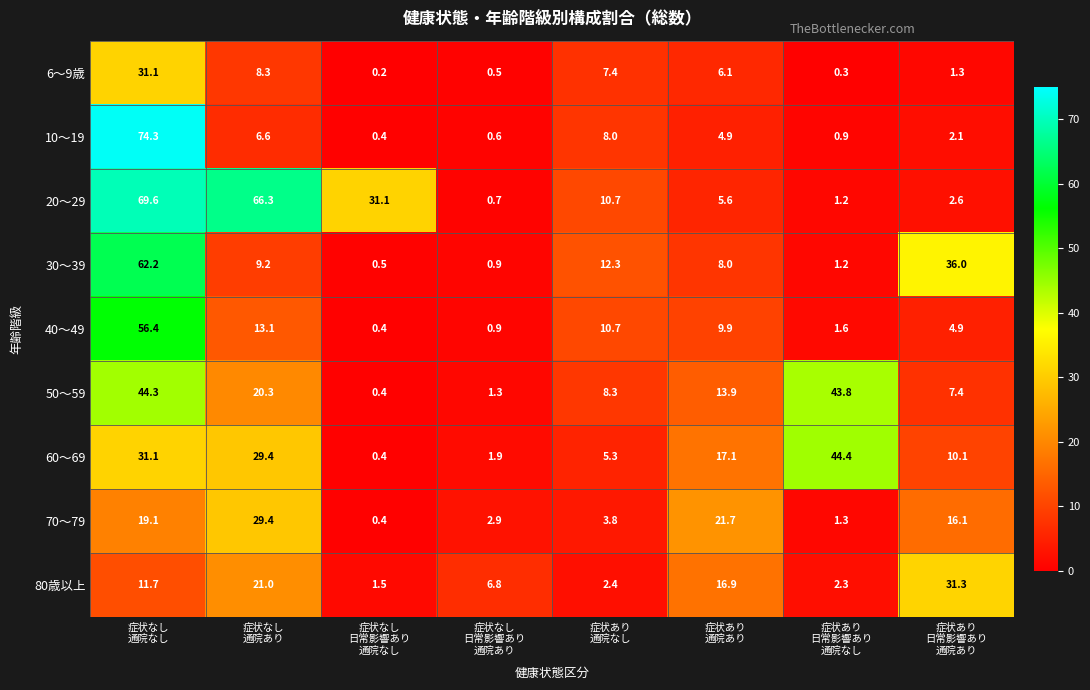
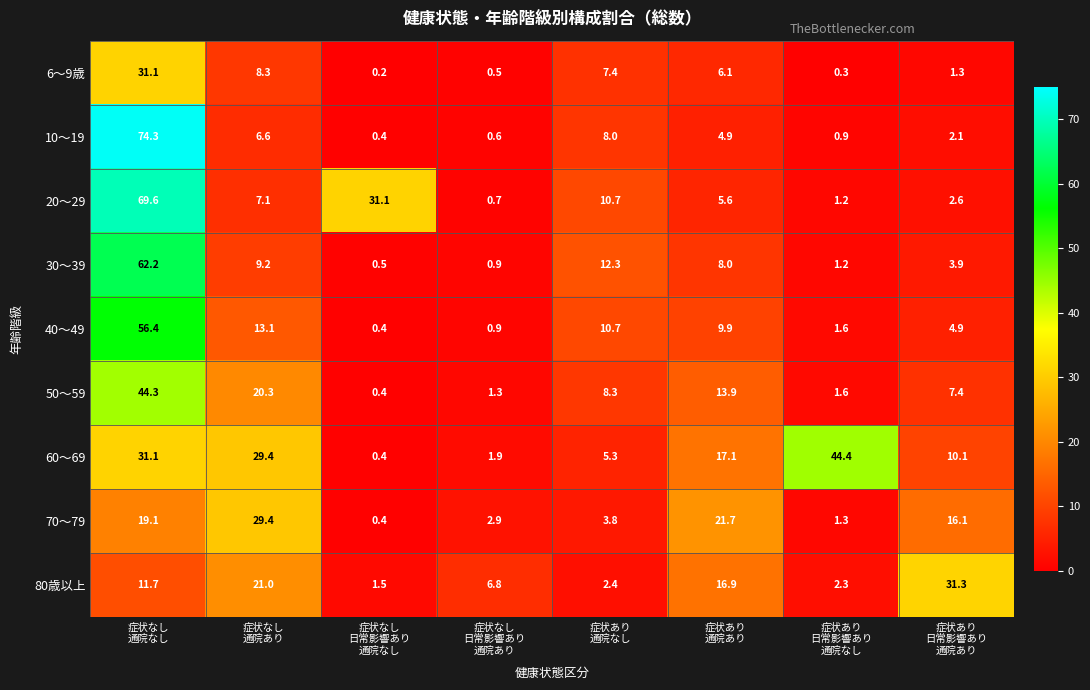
  {
    "6～9歳": {
      "症状なし 通院なし": 31.1,
      "症状なし 通院あり": 8.3,
      "症状なし 日常影響あり 通院なし": 0.2,
      "症状なし 日常影響あり 通院あり": 0.5,
      "症状あり 通院なし": 7.4,
      "症状あり 通院あり": 6.1,
      "症状あり 日常影響あり 通院なし": 0.3,
      "症状あり 日常影響あり 通院あり": 1.3
    },
    "10～19": {
      "症状なし 通院なし": 74.3,
      "症状なし 通院あり": 6.6,
      "症状なし 日常影響あり 通院なし": 0.4,
      "症状なし 日常影響あり 通院あり": 0.6,
      "症状あり 通院なし": 8.0,
      "症状あり 通院あり": 4.9,
      "症状あり 日常影響あり 通院なし": 0.9,
      "症状あり 日常影響あり 通院あり": 2.1
    },
    "20～29": {
      "症状なし 通院なし": 69.6,
-     "症状なし 通院あり": 66.3,
+     "症状なし 通院あり": 7.1,
      "症状なし 日常影響あり 通院なし": 31.1,
      "症状なし 日常影響あり 通院あり": 0.7,
      "症状あり 通院なし": 10.7,
      "症状あり 通院あり": 5.6,
      "症状あり 日常影響あり 通院なし": 1.2,
      "症状あり 日常影響あり 通院あり": 2.6
    },
    "30～39": {
      "症状なし 通院なし": 62.2,
      "症状なし 通院あり": 9.2,
      "症状なし 日常影響あり 通院なし": 0.5,
      "症状なし 日常影響あり 通院あり": 0.9,
      "症状あり 通院なし": 12.3,
      "症状あり 通院あり": 8.0,
      "症状あり 日常影響あり 通院なし": 1.2,
-     "症状あり 日常影響あり 通院あり": 36.0
+     "症状あり 日常影響あり 通院あり": 3.9
    },
    "40～49": {
      "症状なし 通院なし": 56.4,
      "症状なし 通院あり": 13.1,
      "症状なし 日常影響あり 通院なし": 0.4,
      "症状なし 日常影響あり 通院あり": 0.9,
      "症状あり 通院なし": 10.7,
      "症状あり 通院あり": 9.9,
      "症状あり 日常影響あり 通院なし": 1.6,
      "症状あり 日常影響あり 通院あり": 4.9
    },
    "50～59": {
      "症状なし 通院なし": 44.3,
      "症状なし 通院あり": 20.3,
      "症状なし 日常影響あり 通院なし": 0.4,
      "症状なし 日常影響あり 通院あり": 1.3,
      "症状あり 通院なし": 8.3,
      "症状あり 通院あり": 13.9,
-     "症状あり 日常影響あり 通院なし": 43.8,
+     "症状あり 日常影響あり 通院なし": 1.6,
      "症状あり 日常影響あり 通院あり": 7.4
    },
    "60～69": {
      "症状なし 通院なし": 31.1,
      "症状なし 通院あり": 29.4,
      "症状なし 日常影響あり 通院なし": 0.4,
      "症状なし 日常影響あり 通院あり": 1.9,
      "症状あり 通院なし": 5.3,
      "症状あり 通院あり": 17.1,
      "症状あり 日常影響あり 通院なし": 44.4,
      "症状あり 日常影響あり 通院あり": 10.1
    },
    "70～79": {
      "症状なし 通院なし": 19.1,
      "症状なし 通院あり": 29.4,
      "症状なし 日常影響あり 通院なし": 0.4,
      "症状なし 日常影響あり 通院あり": 2.9,
      "症状あり 通院なし": 3.8,
      "症状あり 通院あり": 21.7,
      "症状あり 日常影響あり 通院なし": 1.3,
      "症状あり 日常影響あり 通院あり": 16.1
    },
    "80歳以上": {
      "症状なし 通院なし": 11.7,
      "症状なし 通院あり": 21.0,
      "症状なし 日常影響あり 通院なし": 1.5,
      "症状なし 日常影響あり 通院あり": 6.8,
      "症状あり 通院なし": 2.4,
      "症状あり 通院あり": 16.9,
      "症状あり 日常影響あり 通院なし": 2.3,
      "症状あり 日常影響あり 通院あり": 31.3
    }
  }
